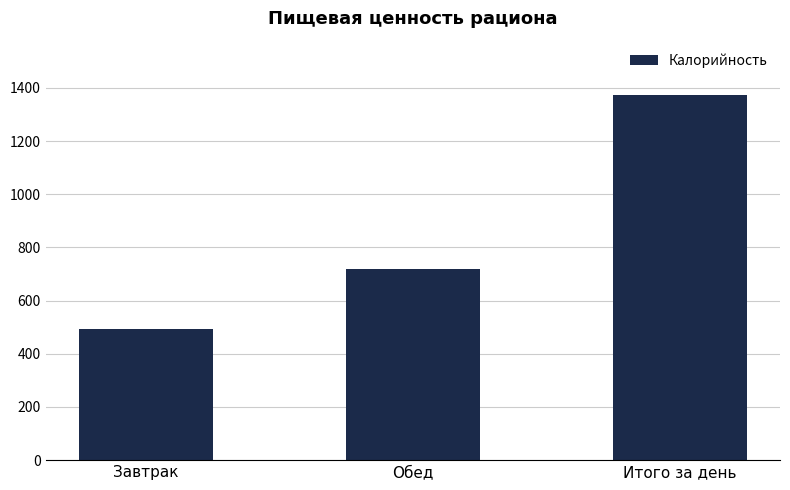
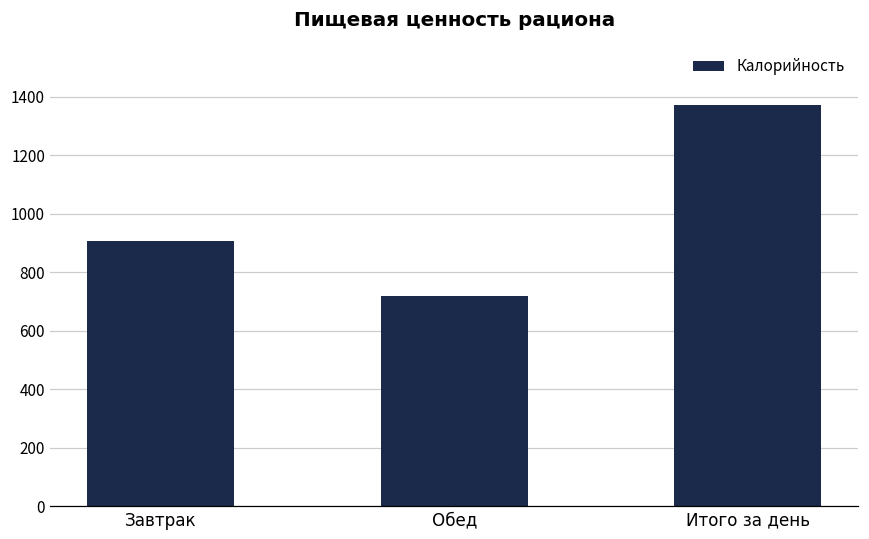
  {
-   "Завтрак": 490,
+   "Завтрак": 910,
    "Обед": 720,
    "Итого за день": 1370
  }
